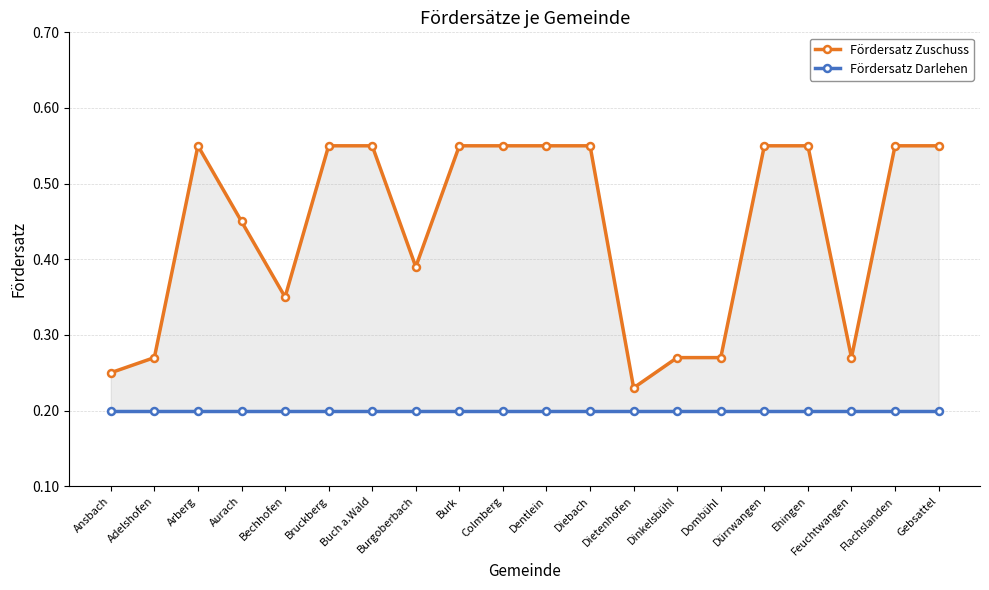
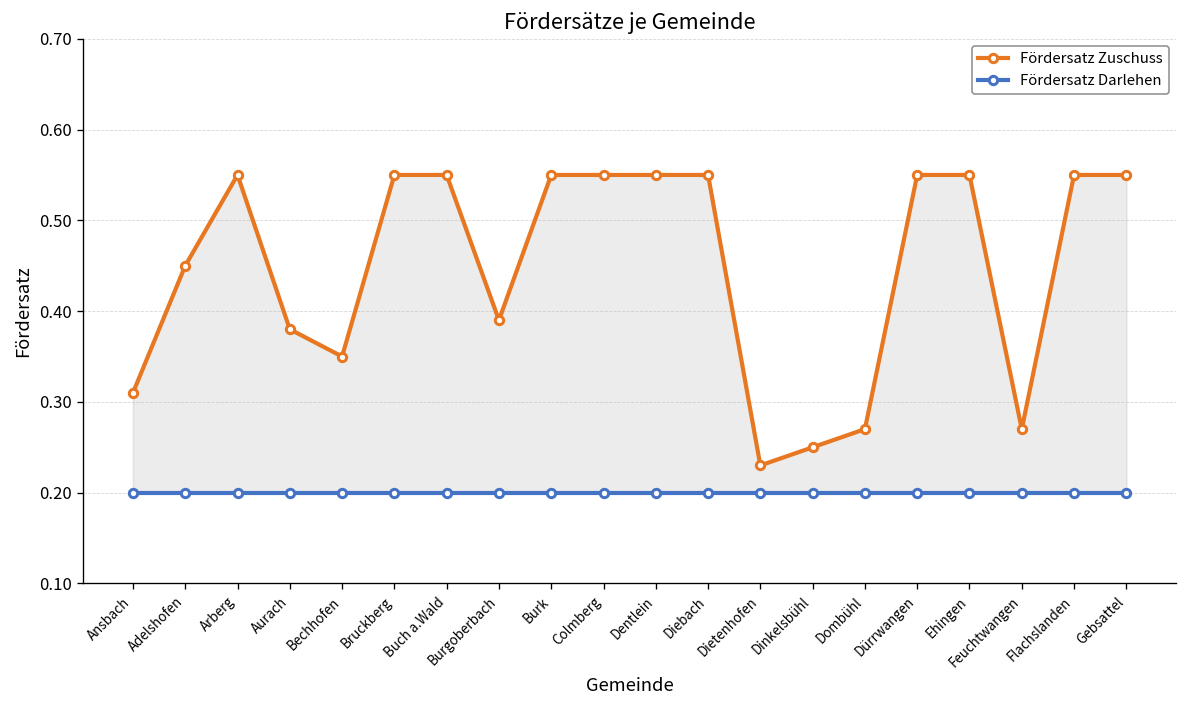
  {
    "Fördersatz Zuschuss": {
-     "Ansbach": 0.25,
-     "Adelshofen": 0.27,
+     "Ansbach": 0.31,
+     "Adelshofen": 0.45,
      "Arberg": 0.55,
-     "Aurach": 0.45,
+     "Aurach": 0.38,
      "Bechhofen": 0.35,
      "Bruckberg": 0.55,
      "Buch a.Wald": 0.55,
      "Burgoberbach": 0.39,
      "Burk": 0.55,
      "Colmberg": 0.55,
      "Dentlein": 0.55,
      "Diebach": 0.55,
      "Dietenhofen": 0.23,
-     "Dinkelsbühl": 0.27,
+     "Dinkelsbühl": 0.25,
      "Dombühl": 0.27,
      "Dürrwangen": 0.55,
      "Ehingen": 0.55,
      "Feuchtwangen": 0.27,
      "Flachslanden": 0.55,
      "Gebsattel": 0.55
    },
    "Fördersatz Darlehen": {
      "Ansbach": 0.20,
      "Adelshofen": 0.20,
      "Arberg": 0.20,
      "Aurach": 0.20,
      "Bechhofen": 0.20,
      "Bruckberg": 0.20,
      "Buch a.Wald": 0.20,
      "Burgoberbach": 0.20,
      "Burk": 0.20,
      "Colmberg": 0.20,
      "Dentlein": 0.20,
      "Diebach": 0.20,
      "Dietenhofen": 0.20,
      "Dinkelsbühl": 0.20,
      "Dombühl": 0.20,
      "Dürrwangen": 0.20,
      "Ehingen": 0.20,
      "Feuchtwangen": 0.20,
      "Flachslanden": 0.20,
      "Gebsattel": 0.20
    }
  }
